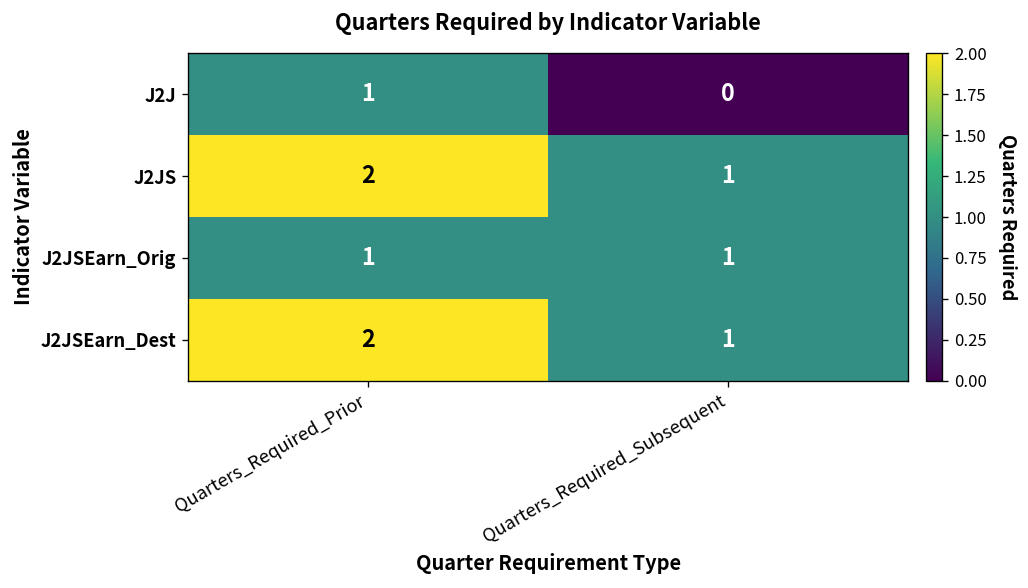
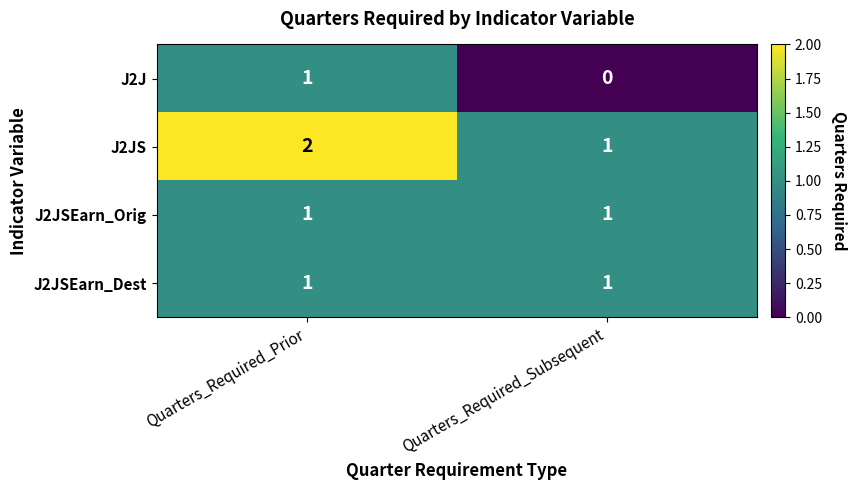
  {
    "J2J": {
      "Quarters_Required_Prior": 1,
      "Quarters_Required_Subsequent": 0
    },
    "J2JS": {
      "Quarters_Required_Prior": 2,
      "Quarters_Required_Subsequent": 1
    },
    "J2JSEarn_Orig": {
      "Quarters_Required_Prior": 1,
      "Quarters_Required_Subsequent": 1
    },
    "J2JSEarn_Dest": {
-     "Quarters_Required_Prior": 2,
+     "Quarters_Required_Prior": 1,
      "Quarters_Required_Subsequent": 1
    }
  }
